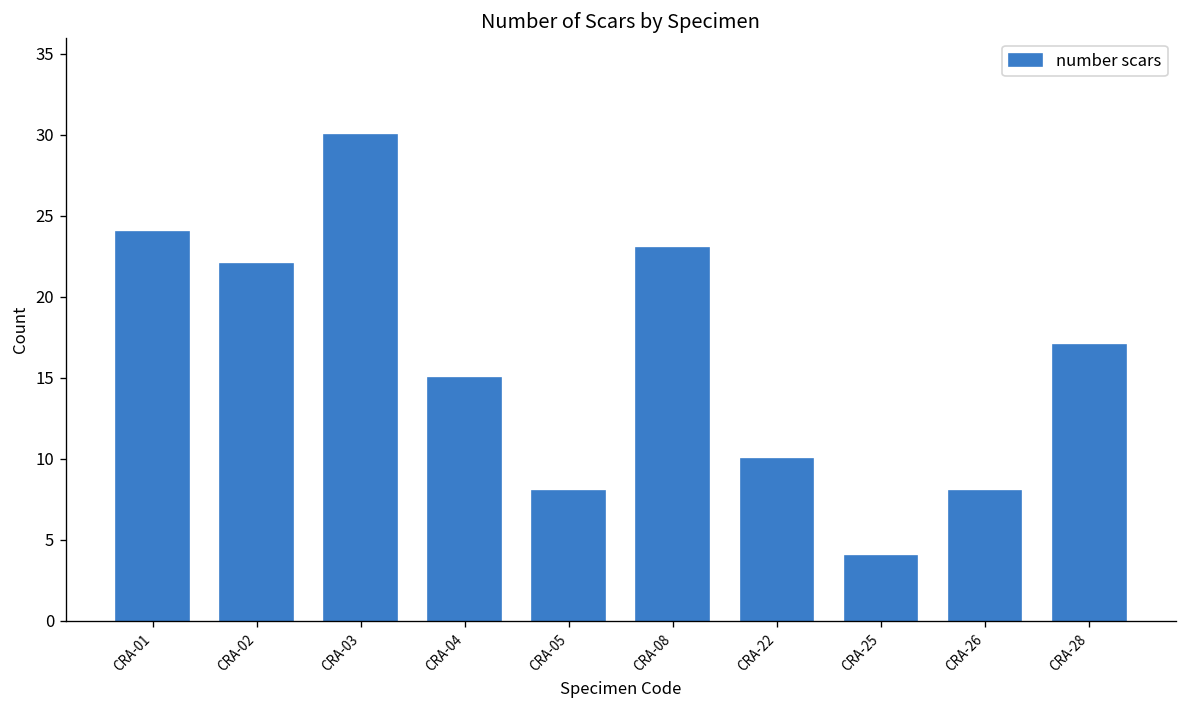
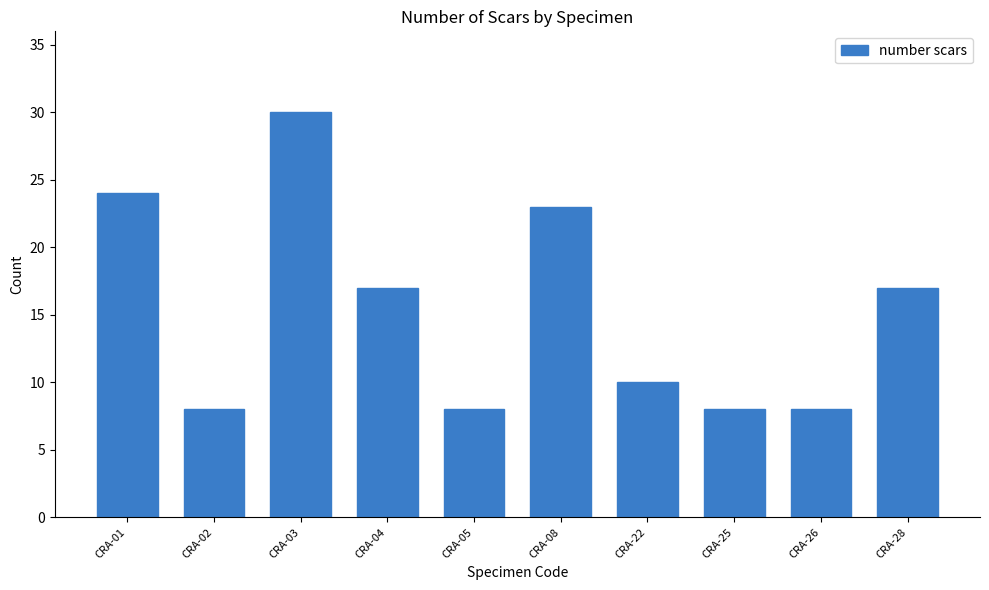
  {
    "CRA-01": 24,
-   "CRA-02": 22,
+   "CRA-02": 8,
    "CRA-03": 30,
-   "CRA-04": 15,
+   "CRA-04": 17,
    "CRA-05": 8,
    "CRA-08": 23,
    "CRA-22": 10,
-   "CRA-25": 4,
+   "CRA-25": 8,
    "CRA-26": 8,
    "CRA-28": 17
  }
